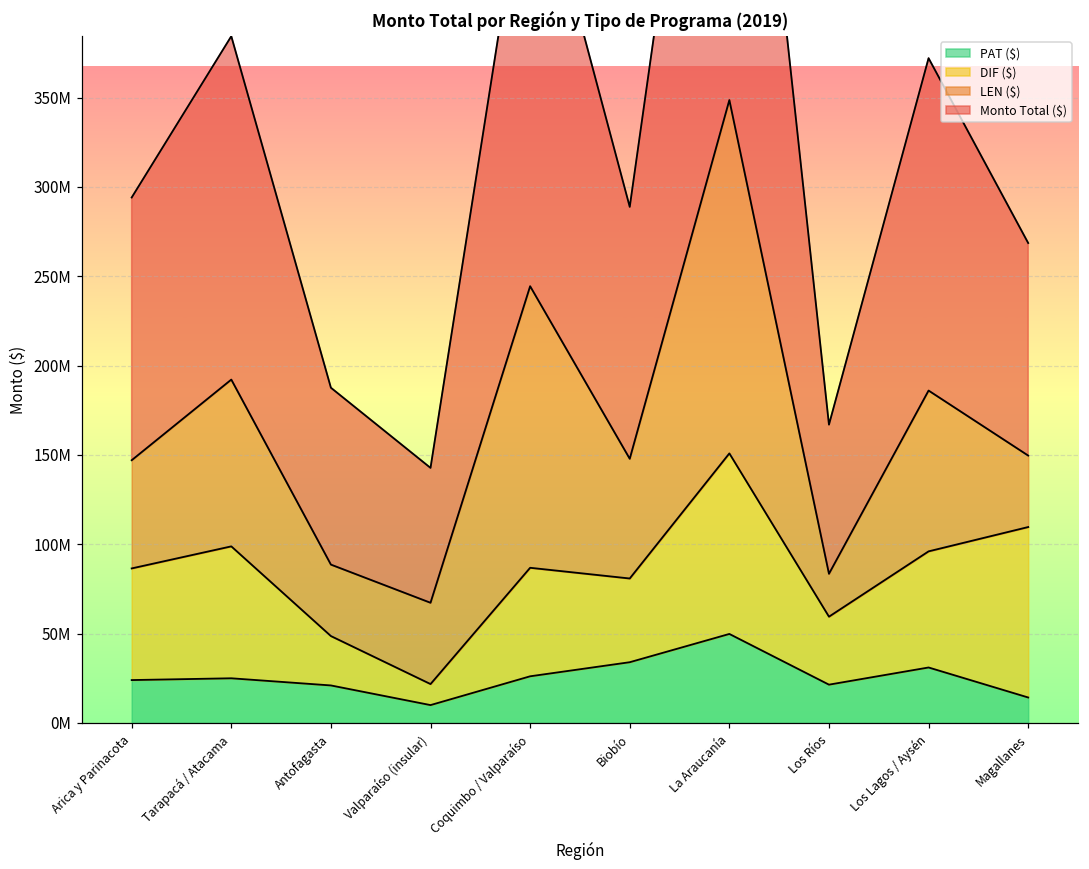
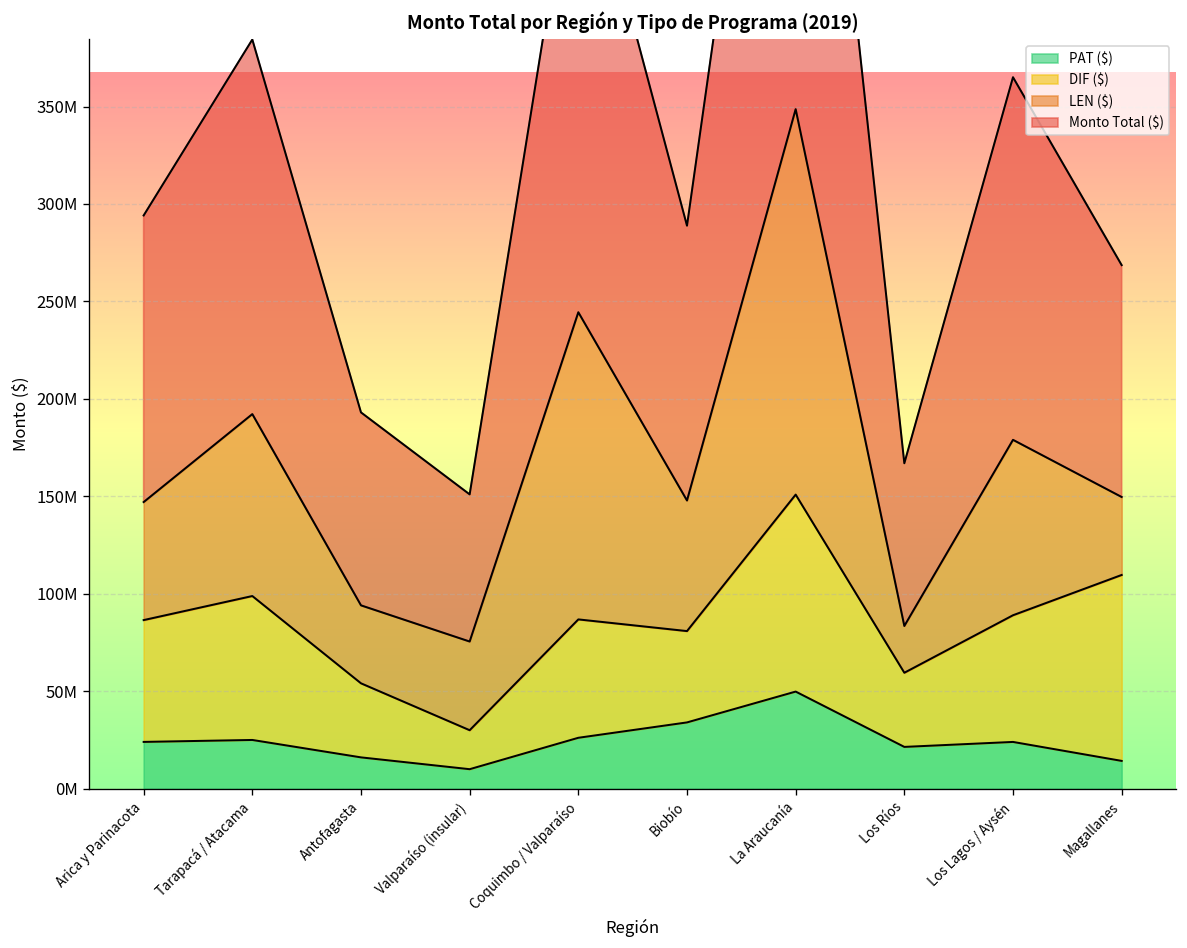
  {
    "PAT ($)": {
      "Arica y Parinacota": 24000000,
      "Tarapacá / Atacama": 25000000,
-     "Antofagasta": 21000000,
+     "Antofagasta": 16000000,
      "Valparaíso (insular)": 10000000,
      "Coquimbo / Valparaíso": 26000000,
      "Biobío": 34000000,
      "La Araucanía": 50000000,
      "Los Ríos": 21000000,
-     "Los Lagos / Aysén": 31000000,
+     "Los Lagos / Aysén": 24000000,
      "Magallanes": 14000000
    },
    "DIF ($)": {
      "Arica y Parinacota": 63000000,
      "Tarapacá / Atacama": 74000000,
-     "Antofagasta": 28000000,
-     "Valparaíso (insular)": 12000000,
+     "Antofagasta": 38000000,
+     "Valparaíso (insular)": 20000000,
      "Coquimbo / Valparaíso": 61000000,
      "Biobío": 47000000,
      "La Araucanía": 101000000,
      "Los Ríos": 38000000,
      "Los Lagos / Aysén": 65000000,
      "Magallanes": 95000000
    }
  }
